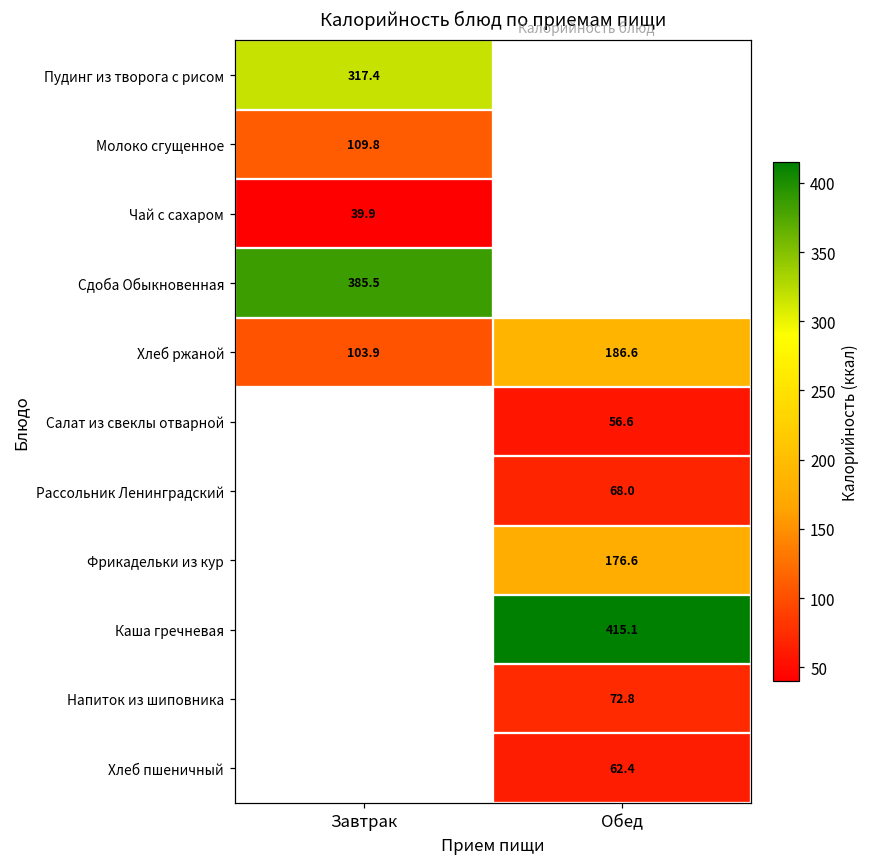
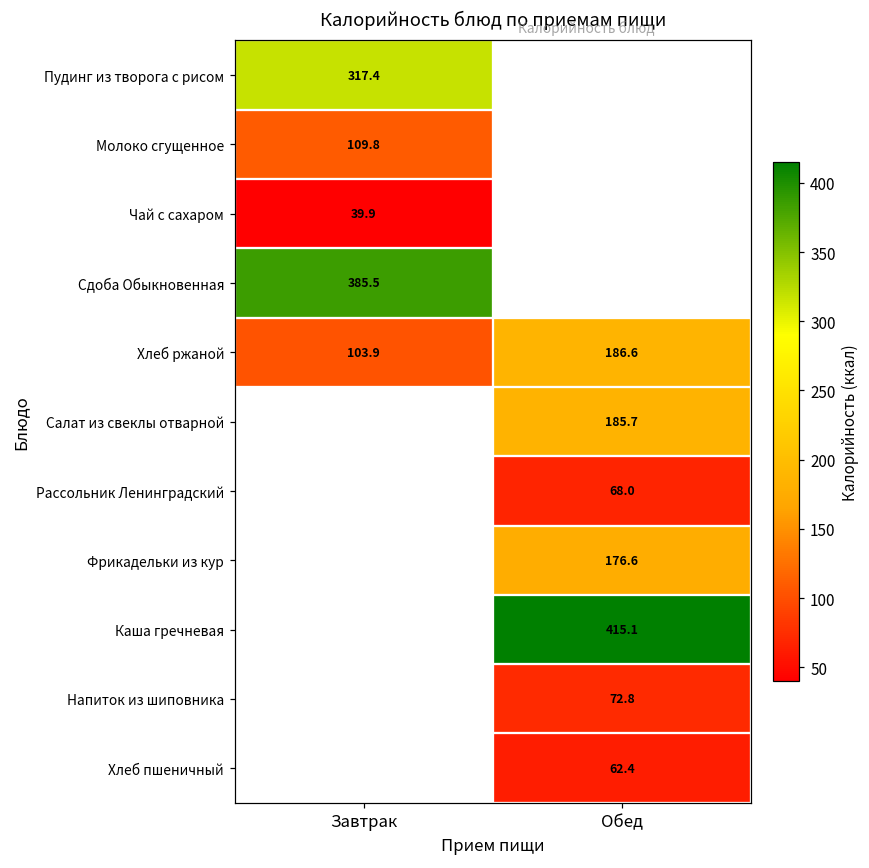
  {
    "Пудинг из творога с рисом": {
      "Завтрак": 317.4
    },
    "Молоко сгущенное": {
      "Завтрак": 109.8
    },
    "Чай с сахаром": {
      "Завтрак": 39.9
    },
    "Сдоба Обыкновенная": {
      "Завтрак": 385.5
    },
    "Хлеб ржаной": {
      "Завтрак": 103.9,
      "Обед": 186.6
    },
    "Салат из свеклы отварной": {
-     "Обед": 56.6
+     "Обед": 185.7
    },
    "Рассольник Ленинградский": {
      "Обед": 68.0
    },
    "Фрикадельки из кур": {
      "Обед": 176.6
    },
    "Каша гречневая": {
      "Обед": 415.1
    },
    "Напиток из шиповника": {
      "Обед": 72.8
    },
    "Хлеб пшеничный": {
      "Обед": 62.4
    }
  }
